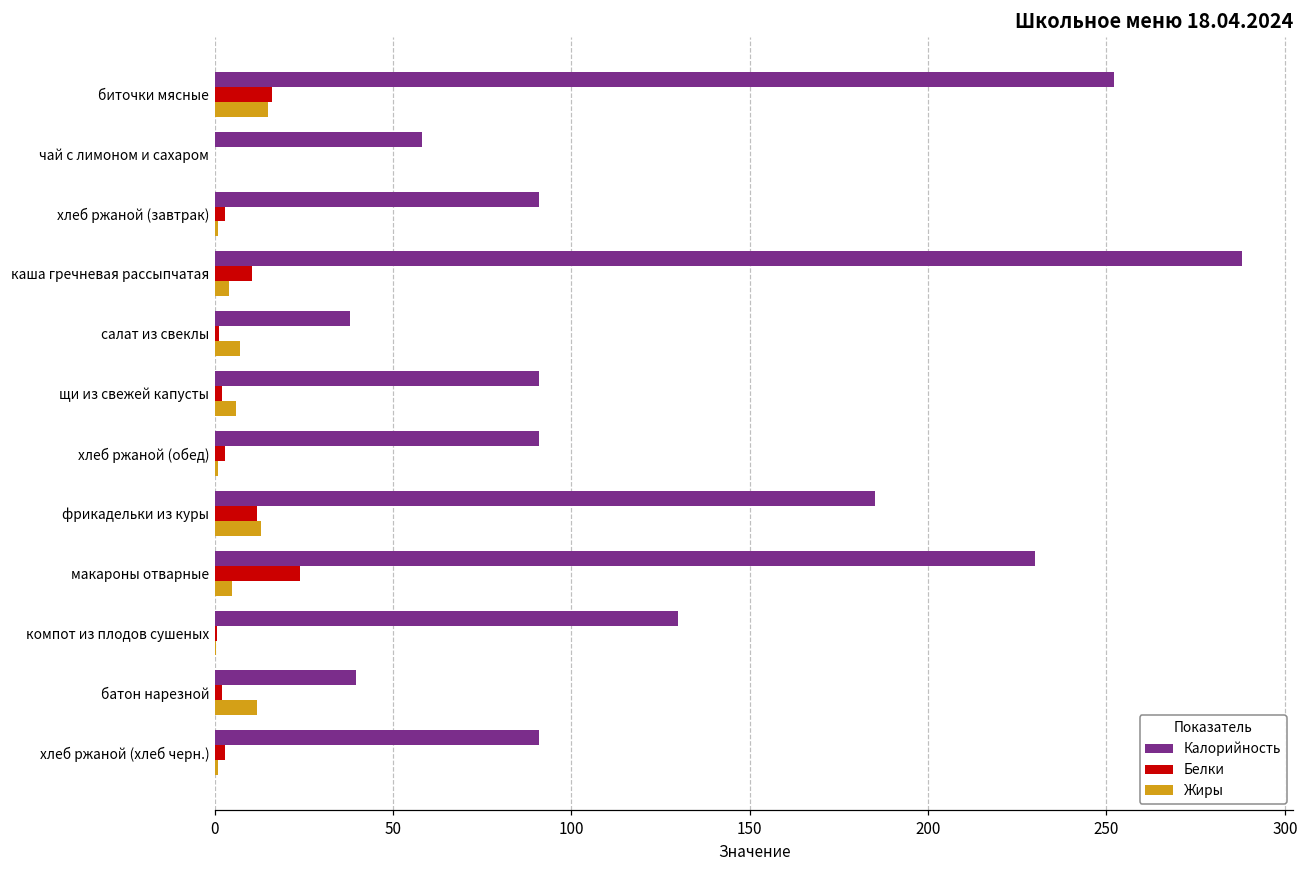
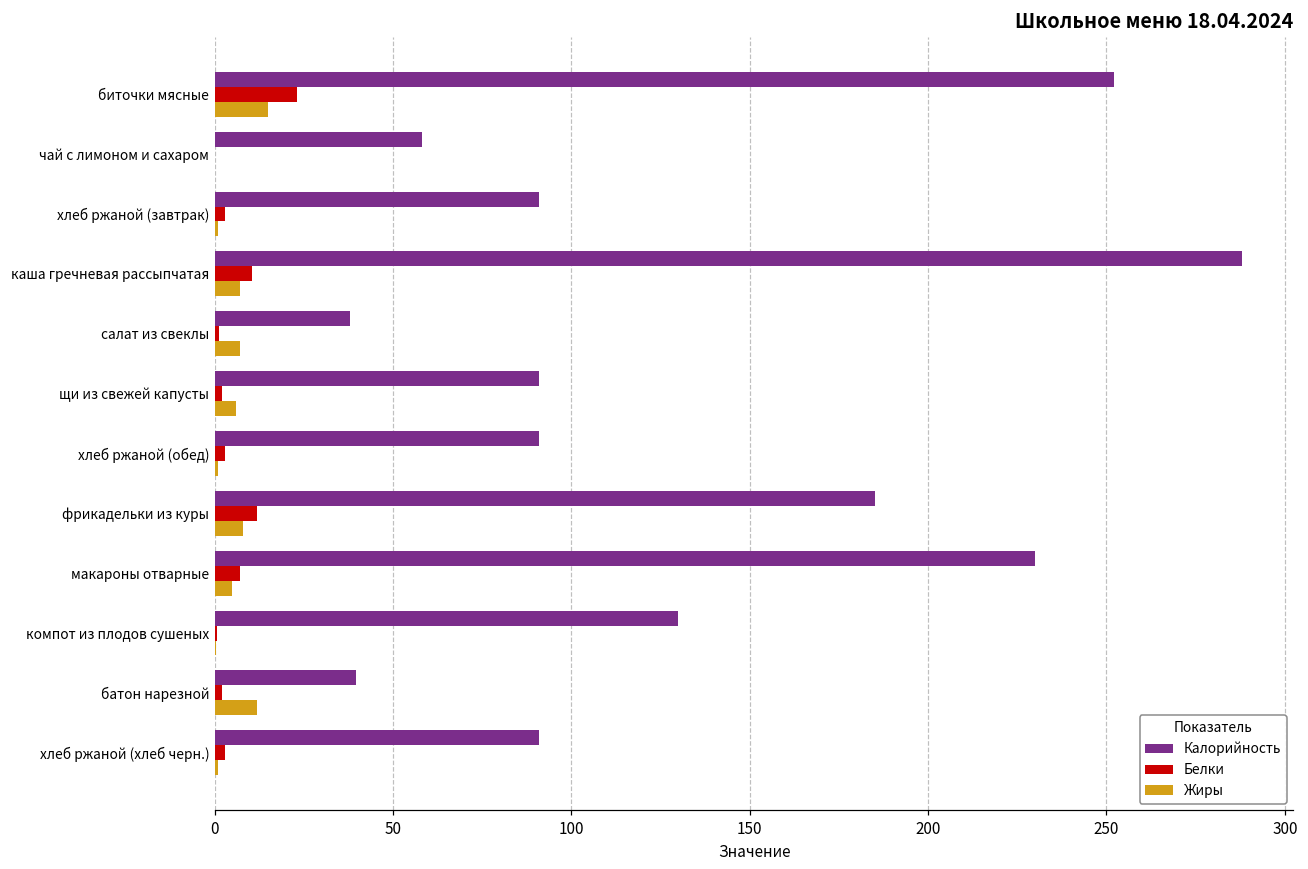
  {
    "Калорийность": {
      "биточки мясные": 252,
      "чай с лимоном и сахаром": 58,
      "хлеб ржаной (завтрак)": 91,
      "каша гречневая рассыпчатая": 288,
      "салат из свеклы": 38,
      "щи из свежей капусты": 91,
      "хлеб ржаной (обед)": 91,
      "фрикадельки из куры": 185,
      "макароны отварные": 230,
      "компот из плодов сушеных": 130,
      "батон нарезной": 40,
      "хлеб ржаной (хлеб черн.)": 91
    },
    "Белки": {
-     "биточки мясные": 16,
+     "биточки мясные": 23,
      "чай с лимоном и сахаром": 0,
      "хлеб ржаной (завтрак)": 3,
      "каша гречневая рассыпчатая": 10,
      "салат из свеклы": 1,
      "щи из свежей капусты": 2,
      "хлеб ржаной (обед)": 3,
      "фрикадельки из куры": 12,
-     "макароны отварные": 24,
+     "макароны отварные": 7,
      "батон нарезной": 2,
      "хлеб ржаной (хлеб черн.)": 3
    },
    "Жиры": {
      "биточки мясные": 15,
      "чай с лимоном и сахаром": 0,
      "хлеб ржаной (завтрак)": 1,
-     "каша гречневая рассыпчатая": 4,
+     "каша гречневая рассыпчатая": 7,
      "салат из свеклы": 7,
      "щи из свежей капусты": 6,
      "хлеб ржаной (обед)": 1,
-     "фрикадельки из куры": 13,
+     "фрикадельки из куры": 8,
      "макароны отварные": 5,
      "батон нарезной": 12,
      "хлеб ржаной (хлеб черн.)": 1
    }
  }
